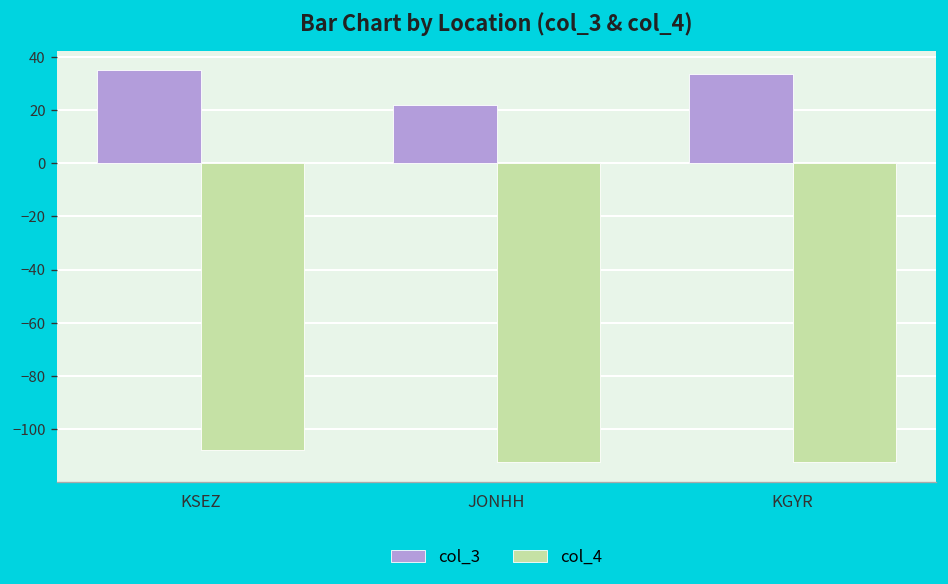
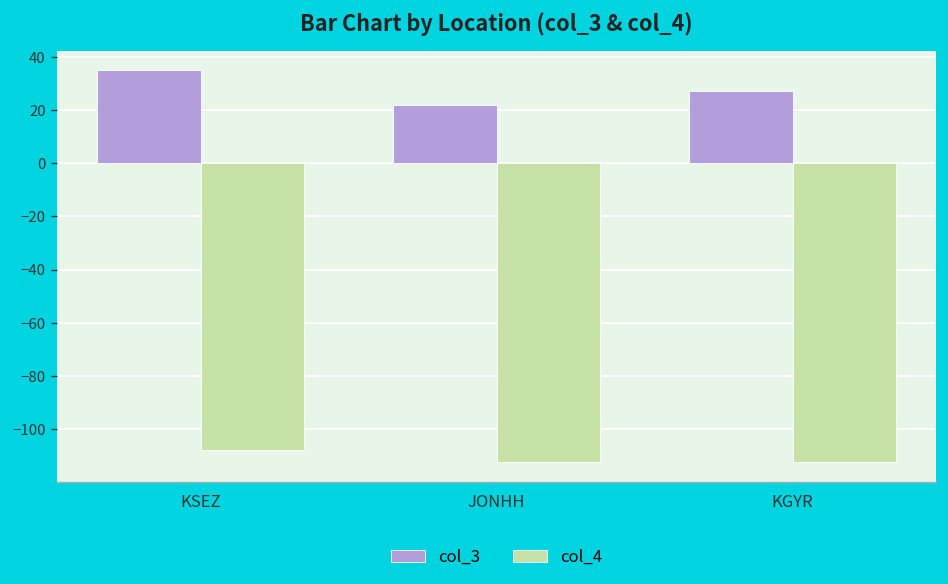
  {
    "col_3": {
      "KSEZ": 35,
      "JONHH": 22,
-     "KGYR": 33
+     "KGYR": 27
    },
    "col_4": {
      "KSEZ": -108,
      "JONHH": -112,
      "KGYR": -112
    }
  }
